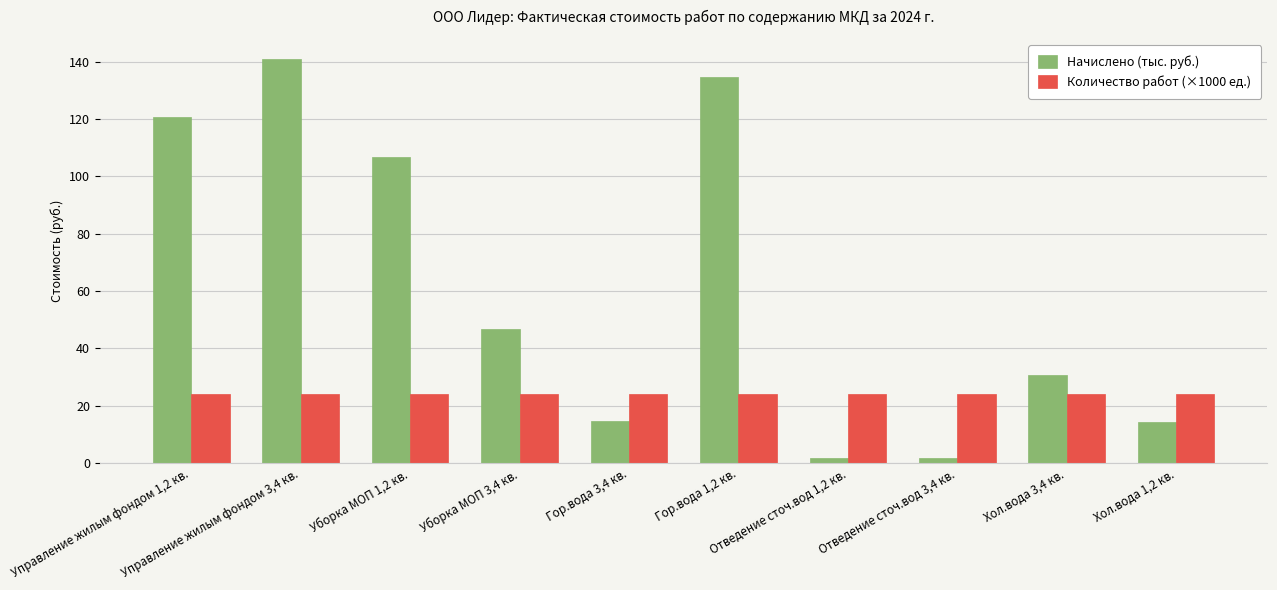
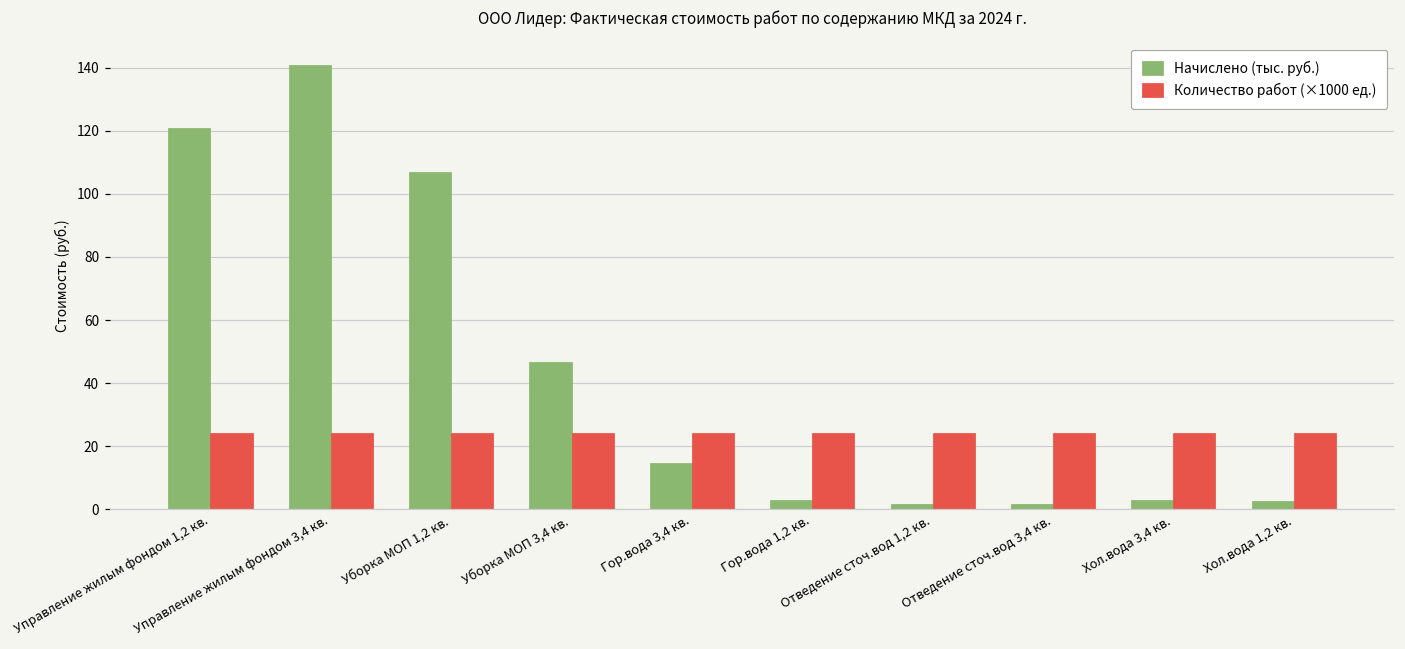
  {
    "Начислено (тыс. руб.)": {
      "Управление жилым фондом 1,2 кв.": 121,
      "Управление жилым фондом 3,4 кв.": 141,
      "Уборка МОП 1,2 кв.": 107,
      "Уборка МОП 3,4 кв.": 47,
      "Гор.вода 3,4 кв.": 15,
-     "Гор.вода 1,2 кв.": 134,
+     "Гор.вода 1,2 кв.": 3,
      "Отведение сточ.вод 1,2 кв.": 2,
      "Отведение сточ.вод 3,4 кв.": 2,
-     "Хол.вода 3,4 кв.": 31,
-     "Хол.вода 1,2 кв.": 14
+     "Хол.вода 3,4 кв.": 3,
+     "Хол.вода 1,2 кв.": 3
    },
    "Количество работ (×1000 ед.)": {
      "Управление жилым фондом 1,2 кв.": 24,
      "Управление жилым фондом 3,4 кв.": 24,
      "Уборка МОП 1,2 кв.": 24,
      "Уборка МОП 3,4 кв.": 24,
      "Гор.вода 3,4 кв.": 24,
      "Гор.вода 1,2 кв.": 24,
      "Отведение сточ.вод 1,2 кв.": 24,
      "Отведение сточ.вод 3,4 кв.": 24,
      "Хол.вода 3,4 кв.": 24,
      "Хол.вода 1,2 кв.": 24
    }
  }
